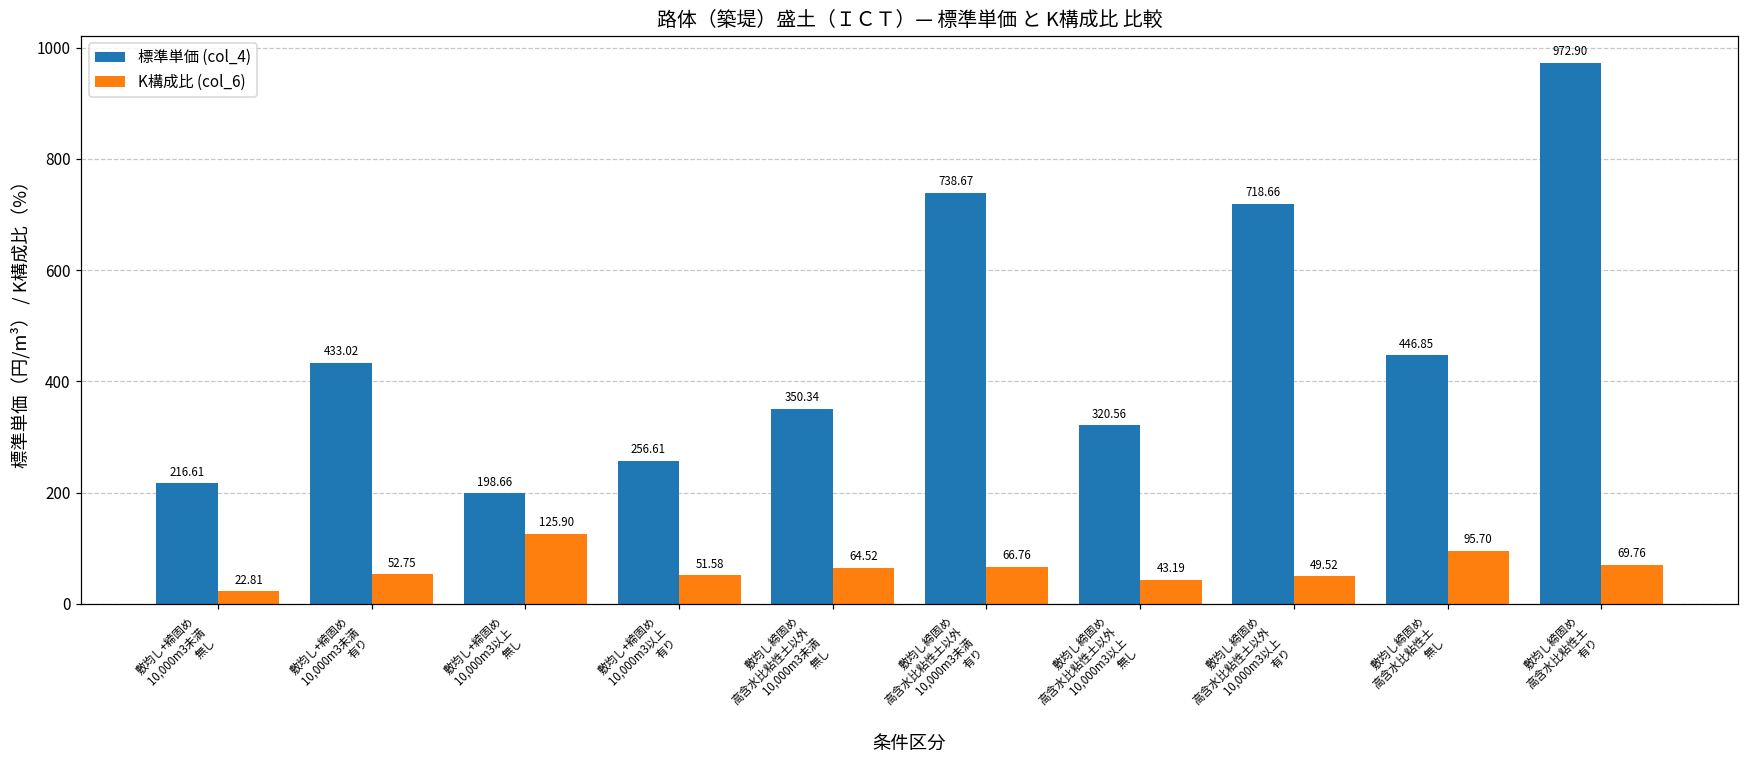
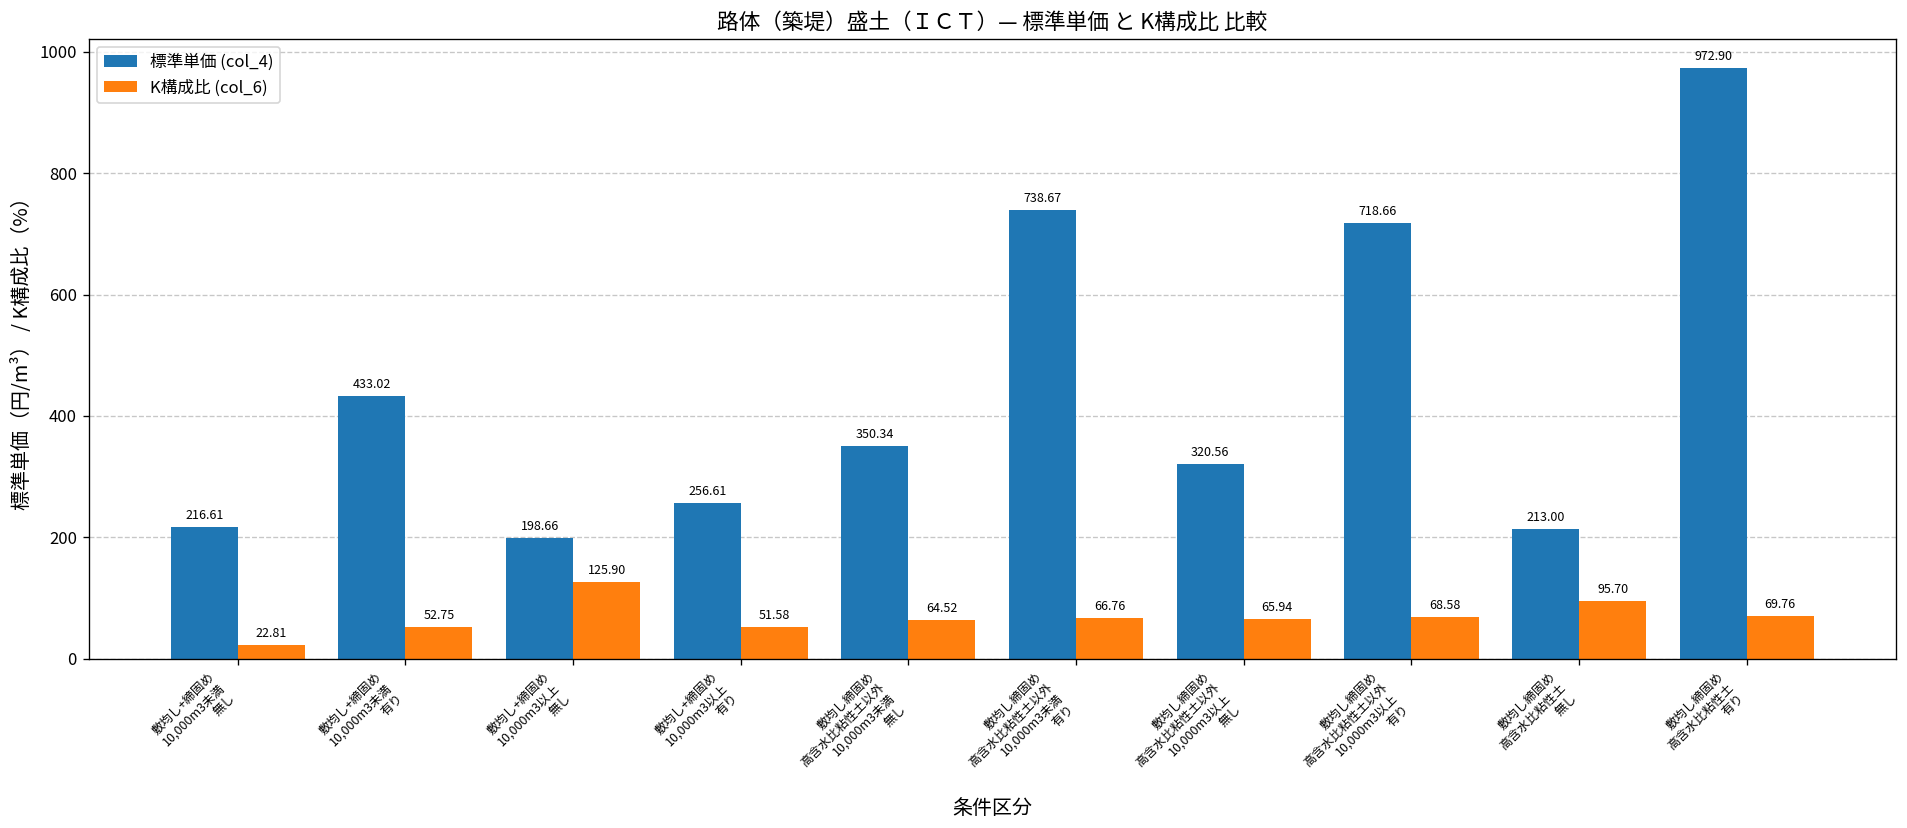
  {
    "標準単価 (col_4)": {
      "敷均し+締固め 10,000m3未満 無し": 216.61,
      "敷均し+締固め 10,000m3未満 有り": 433.02,
      "敷均し+締固め 10,000m3以上 無し": 198.66,
      "敷均し+締固め 10,000m3以上 有り": 256.61,
      "敷均し締固め 高含水比粘性土以外 10,000m3未満 無し": 350.34,
      "敷均し締固め 高含水比粘性土以外 10,000m3未満 有り": 738.67,
      "敷均し締固め 高含水比粘性土以外 10,000m3以上 無し": 320.56,
      "敷均し締固め 高含水比粘性土以外 10,000m3以上 有り": 718.66,
-     "敷均し締固め 高含水比粘性土 無し": 446.85,
+     "敷均し締固め 高含水比粘性土 無し": 213.00,
      "敷均し締固め 高含水比粘性土 有り": 972.90
    },
    "K構成比 (col_6)": {
      "敷均し+締固め 10,000m3未満 無し": 22.81,
      "敷均し+締固め 10,000m3未満 有り": 52.75,
      "敷均し+締固め 10,000m3以上 無し": 125.90,
      "敷均し+締固め 10,000m3以上 有り": 51.58,
      "敷均し締固め 高含水比粘性土以外 10,000m3未満 無し": 64.52,
      "敷均し締固め 高含水比粘性土以外 10,000m3未満 有り": 66.76,
-     "敷均し締固め 高含水比粘性土以外 10,000m3以上 無し": 43.19,
-     "敷均し締固め 高含水比粘性土以外 10,000m3以上 有り": 49.52,
+     "敷均し締固め 高含水比粘性土以外 10,000m3以上 無し": 65.94,
+     "敷均し締固め 高含水比粘性土以外 10,000m3以上 有り": 68.58,
      "敷均し締固め 高含水比粘性土 無し": 95.70,
      "敷均し締固め 高含水比粘性土 有り": 69.76
    }
  }
